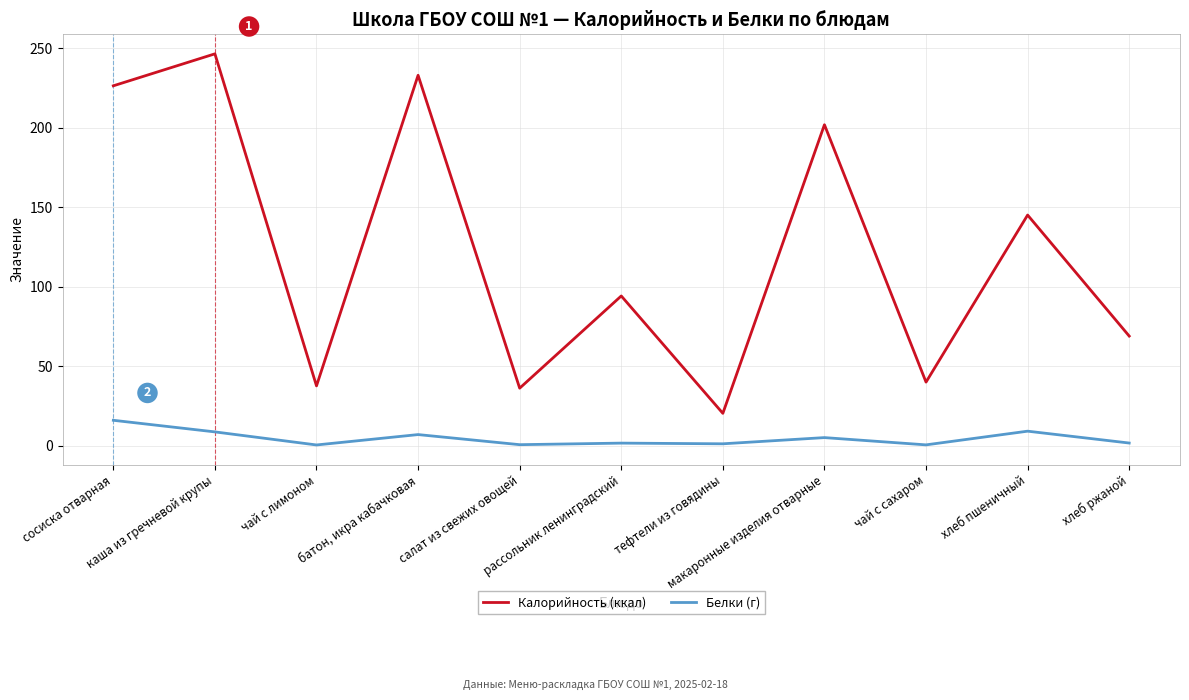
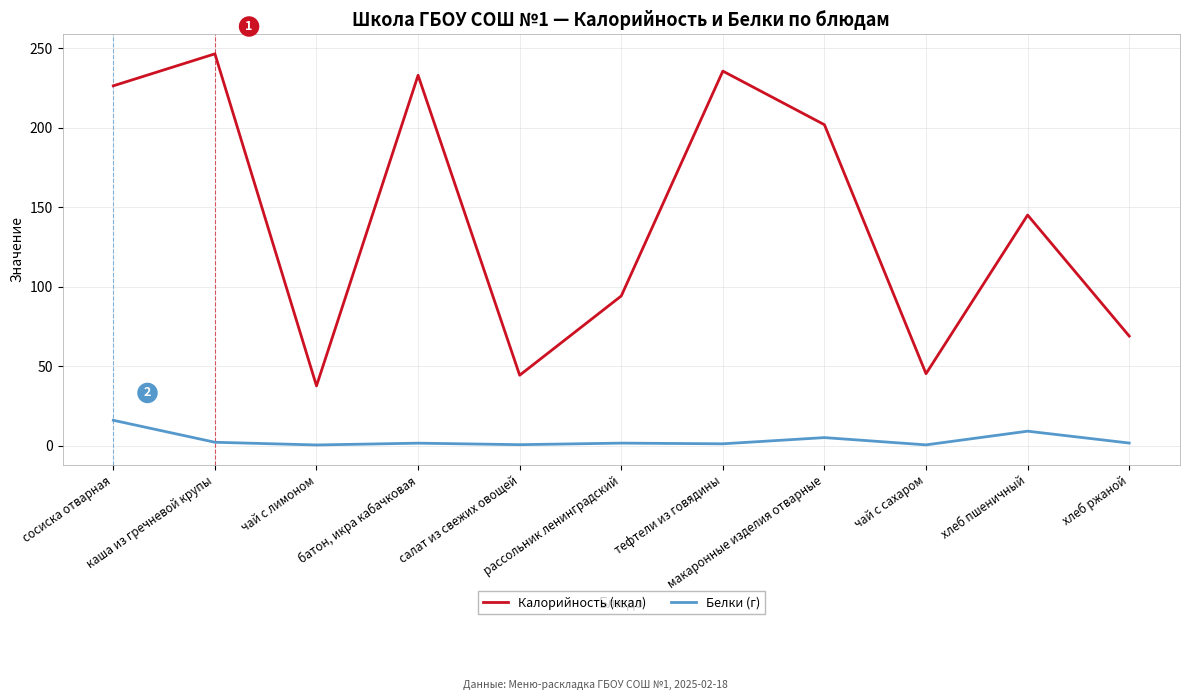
  {
    "Калорийность (ккал)": {
      "сосиска отварная": 226,
      "каша из гречневой крупы": 246,
      "чай с лимоном": 38,
      "батон, икра кабачковая": 233,
-     "салат из свежих овощей": 36,
+     "салат из свежих овощей": 44,
      "рассольник ленинградский": 94,
-     "тефтели из говядины": 20,
+     "тефтели из говядины": 236,
      "макаронные изделия отварные": 202,
-     "чай с сахаром": 40,
+     "чай с сахаром": 45,
      "хлеб пшеничный": 145,
      "хлеб ржаной": 69
    },
    "Белки (г)": {
      "сосиска отварная": 16,
-     "каша из гречневой крупы": 9,
+     "каша из гречневой крупы": 2,
      "чай с лимоном": 0,
-     "батон, икра кабачковая": 7,
+     "батон, икра кабачковая": 2,
      "салат из свежих овощей": 1,
      "рассольник ленинградский": 2,
      "тефтели из говядины": 1,
      "макаронные изделия отварные": 5,
      "чай с сахаром": 1,
      "хлеб пшеничный": 9,
      "хлеб ржаной": 2
    }
  }
